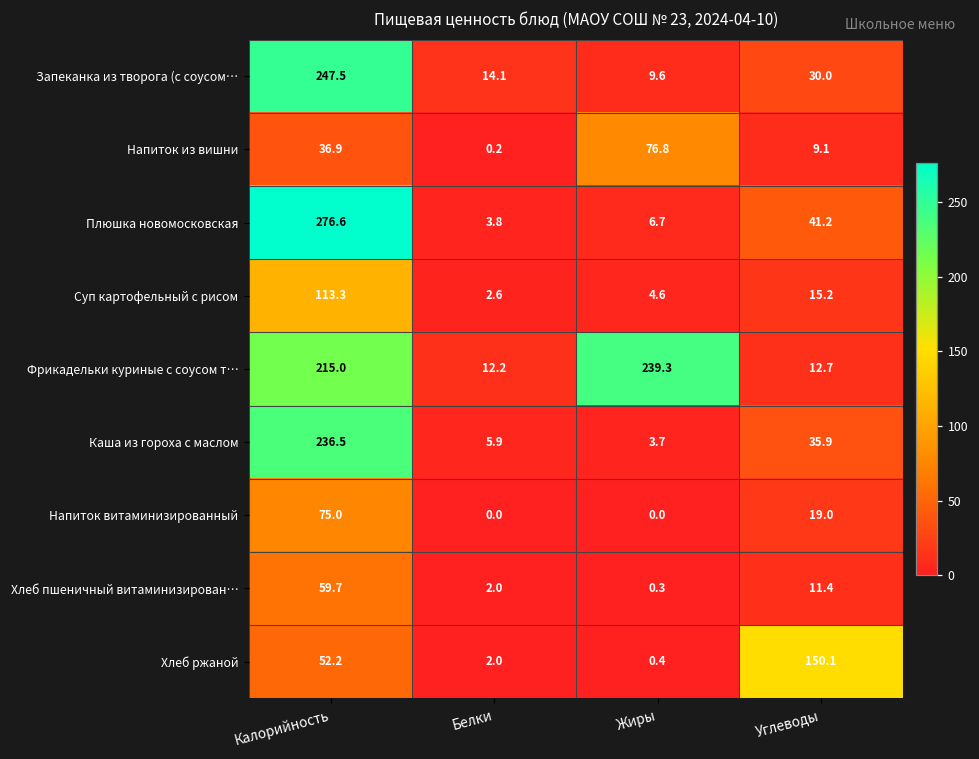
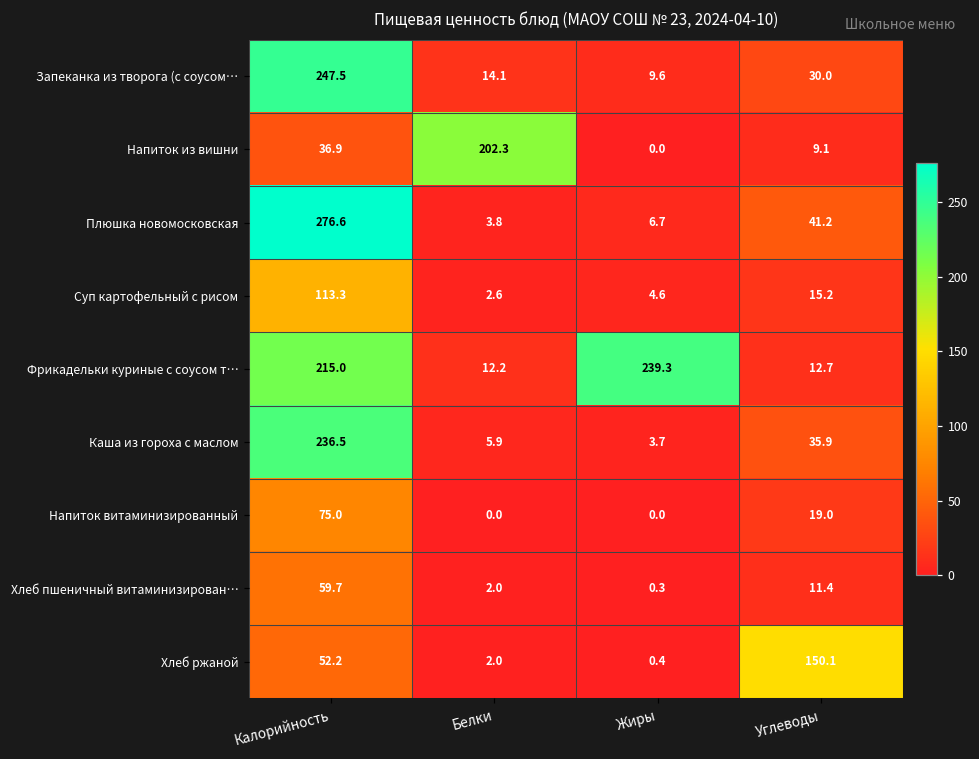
  {
    "Запеканка из творога (с соусом…": {
      "Калорийность": 247.5,
      "Белки": 14.1,
      "Жиры": 9.6,
      "Углеводы": 30.0
    },
    "Напиток из вишни": {
      "Калорийность": 36.9,
-     "Белки": 0.2,
-     "Жиры": 76.8,
+     "Белки": 202.3,
+     "Жиры": 0.0,
      "Углеводы": 9.1
    },
    "Плюшка новомосковская": {
      "Калорийность": 276.6,
      "Белки": 3.8,
      "Жиры": 6.7,
      "Углеводы": 41.2
    },
    "Суп картофельный с рисом": {
      "Калорийность": 113.3,
      "Белки": 2.6,
      "Жиры": 4.6,
      "Углеводы": 15.2
    },
    "Фрикадельки куриные с соусом т…": {
      "Калорийность": 215.0,
      "Белки": 12.2,
      "Жиры": 239.3,
      "Углеводы": 12.7
    },
    "Каша из гороха с маслом": {
      "Калорийность": 236.5,
      "Белки": 5.9,
      "Жиры": 3.7,
      "Углеводы": 35.9
    },
    "Напиток витаминизированный": {
      "Калорийность": 75.0,
      "Белки": 0.0,
      "Жиры": 0.0,
      "Углеводы": 19.0
    },
    "Хлеб пшеничный витаминизирован…": {
      "Калорийность": 59.7,
      "Белки": 2.0,
      "Жиры": 0.3,
      "Углеводы": 11.4
    },
    "Хлеб ржаной": {
      "Калорийность": 52.2,
      "Белки": 2.0,
      "Жиры": 0.4,
      "Углеводы": 150.1
    }
  }
